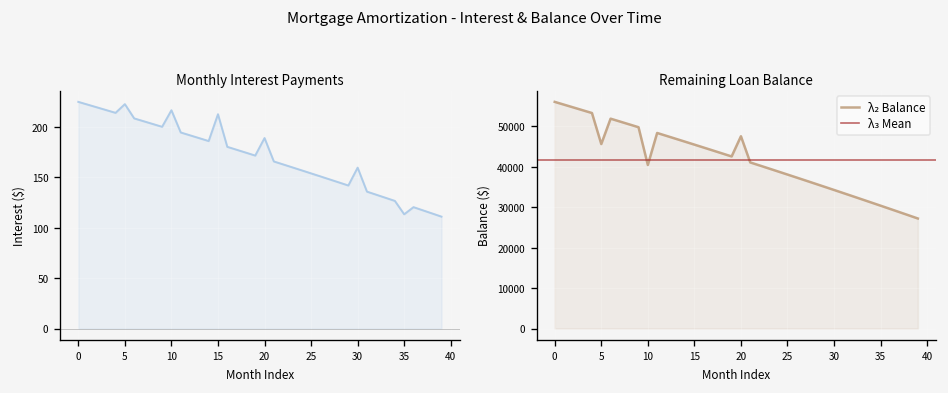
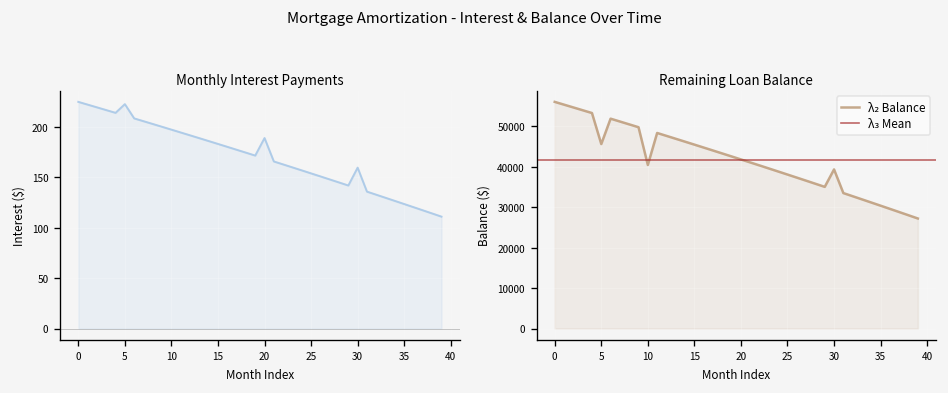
  {
    "Monthly Interest Payments": {
      "0": 220,
      "5": 220,
-     "10": 220,
-     "15": 210,
+     "10": 200,
+     "15": 180,
      "20": 190,
      "25": 150,
      "30": 160,
-     "35": 110
+     "35": 120
    },
    "Remaining Loan Balance": {
      "0": 56000,
      "5": 46000,
      "10": 40000,
      "15": 46000,
-     "20": 48000,
+     "20": 42000,
      "25": 38000,
-     "30": 34000,
+     "30": 39000,
      "35": 30000
    }
  }
